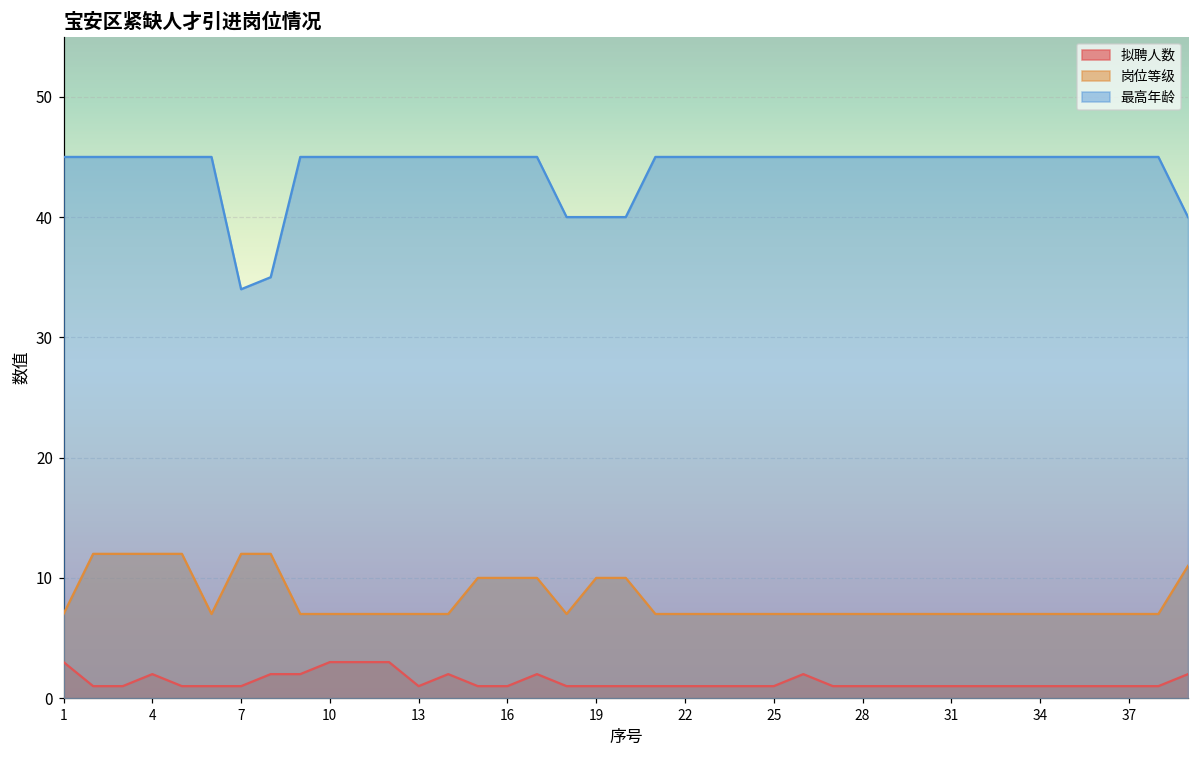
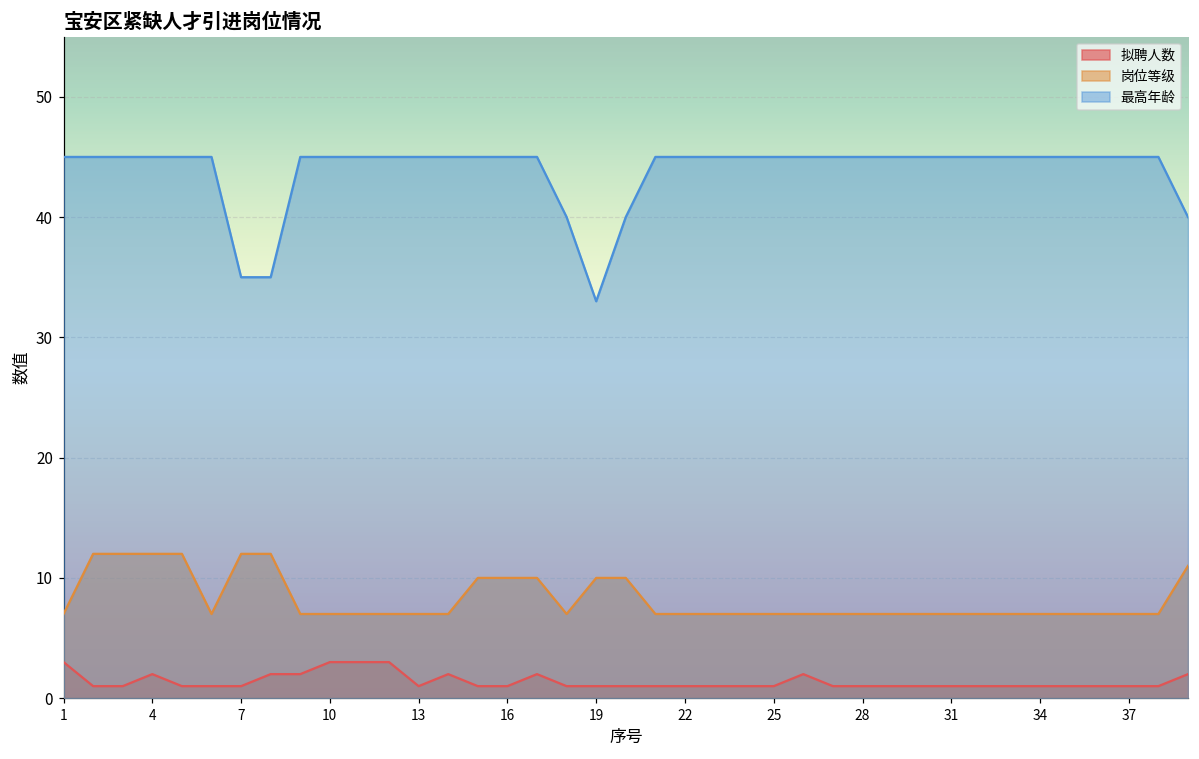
  {
    "最高年龄": {
      "1": 45,
      "4": 45,
-     "7": 34,
+     "7": 35,
      "10": 45,
      "13": 45,
      "16": 45,
-     "19": 40,
+     "19": 33,
      "22": 45,
      "25": 45,
      "28": 45,
      "31": 45,
      "34": 45,
      "37": 45
    }
  }
